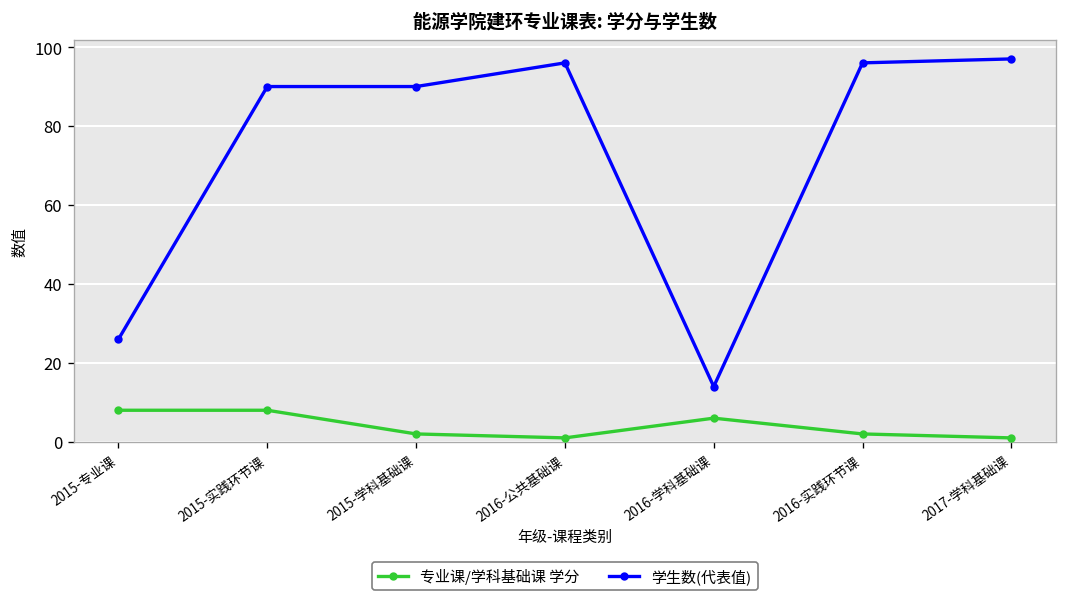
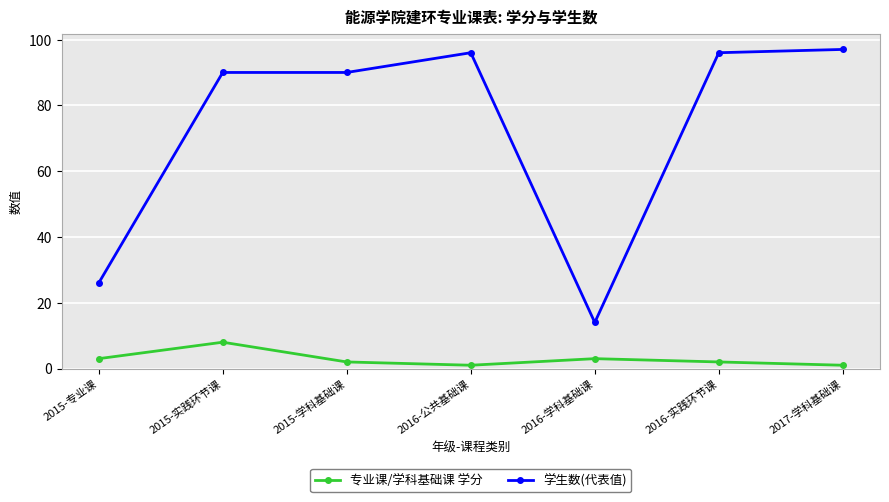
  {
    "专业课/学科基础课 学分": {
-     "2015-专业课": 8,
+     "2015-专业课": 3,
      "2015-实践环节课": 8,
      "2015-学科基础课": 2,
      "2016-公共基础课": 1,
-     "2016-学科基础课": 6,
+     "2016-学科基础课": 3,
      "2016-实践环节课": 2,
      "2017-学科基础课": 1
    },
    "学生数(代表值)": {
      "2015-专业课": 26,
      "2015-实践环节课": 90,
      "2015-学科基础课": 90,
      "2016-公共基础课": 96,
      "2016-学科基础课": 14,
      "2016-实践环节课": 96,
      "2017-学科基础课": 97
    }
  }
